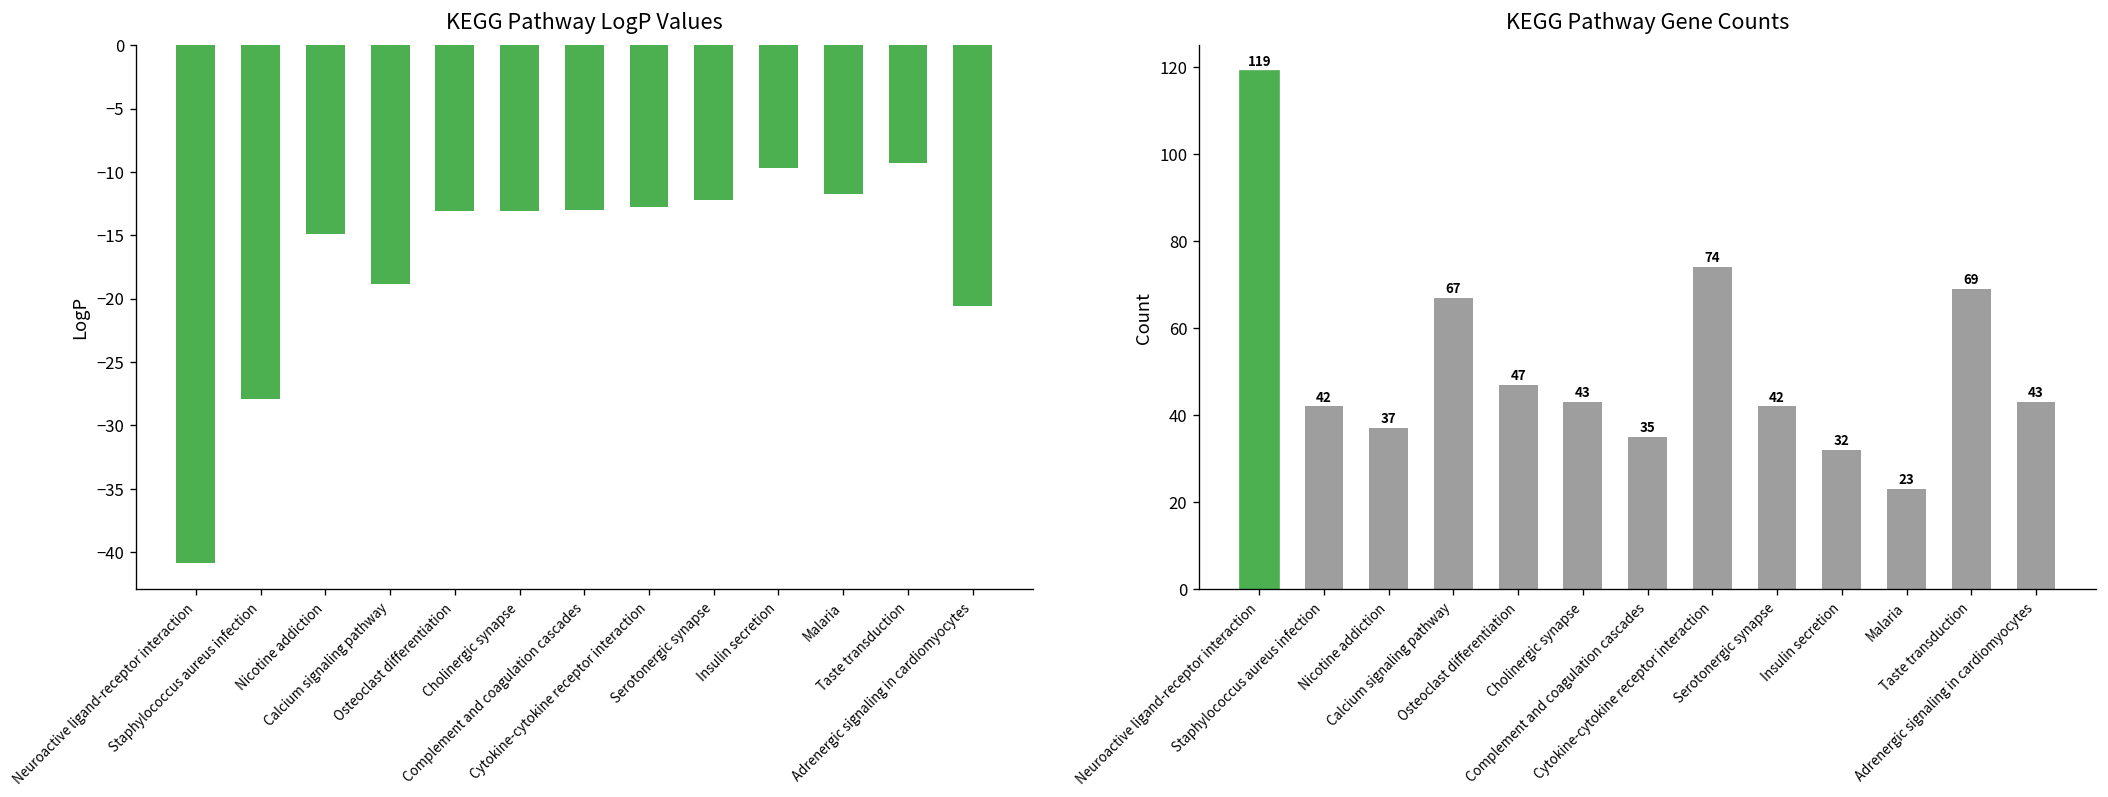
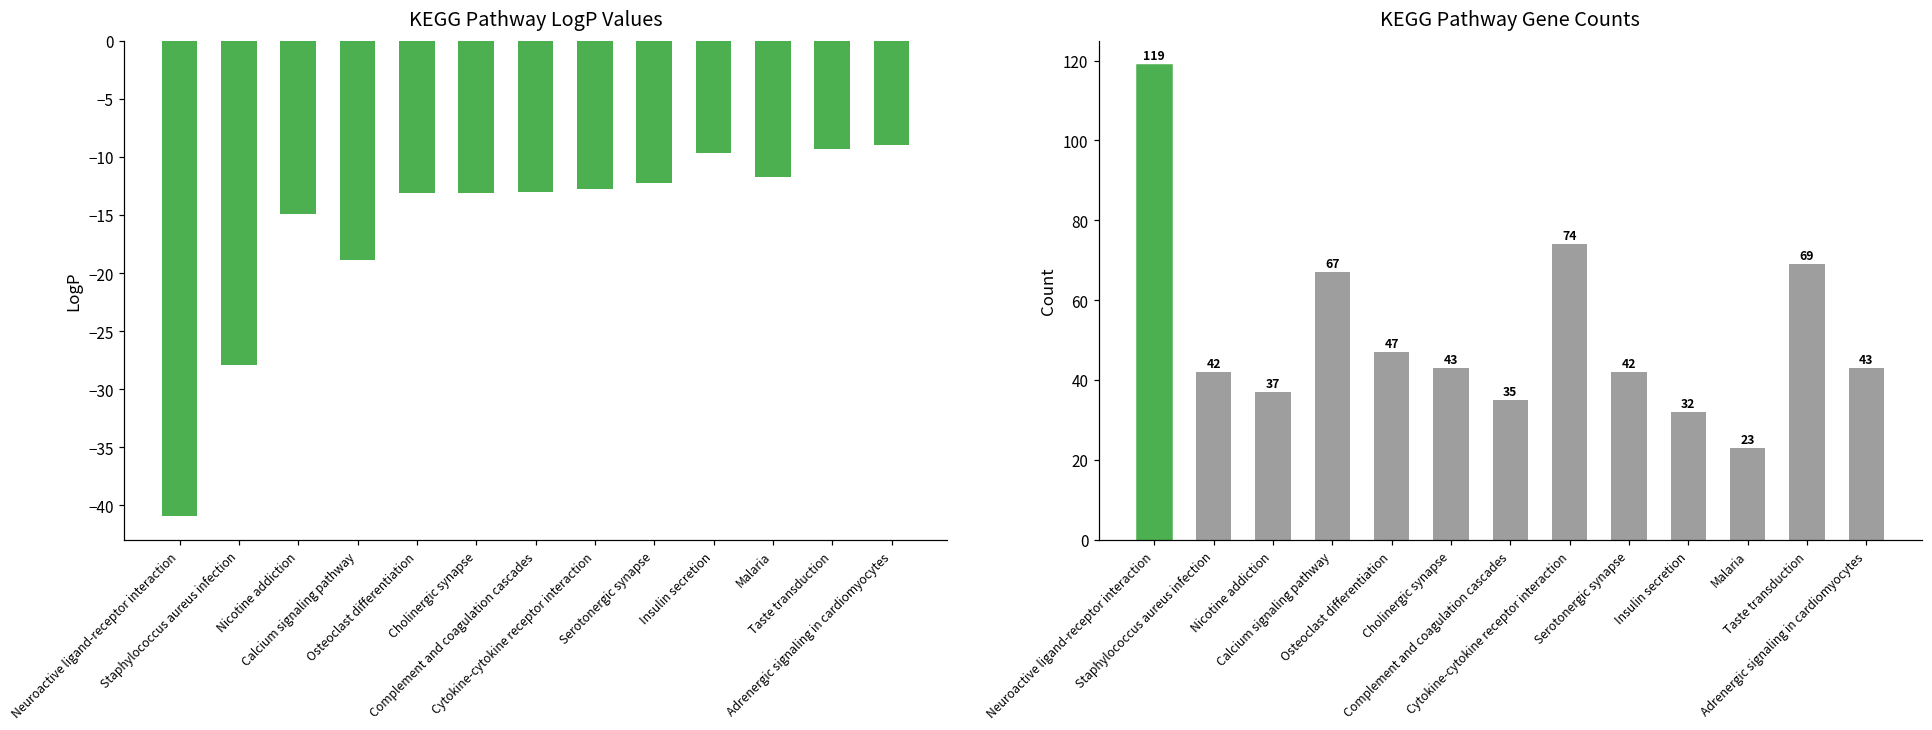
  {
    "KEGG Pathway LogP Values": {
      "Neuroactive ligand-receptor interaction": -40.9,
      "Staphylococcus aureus infection": -27.9,
      "Nicotine addiction": -14.9,
      "Calcium signaling pathway": -18.9,
      "Osteoclast differentiation": -13.1,
      "Cholinergic synapse": -13.1,
      "Complement and coagulation cascades": -13.0,
      "Cytokine-cytokine receptor interaction": -12.8,
      "Serotonergic synapse": -12.3,
      "Insulin secretion": -9.7,
      "Malaria": -11.8,
      "Taste transduction": -9.3,
-     "Adrenergic signaling in cardiomyocytes": -20.6
+     "Adrenergic signaling in cardiomyocytes": -9.0
    },
    "KEGG Pathway Gene Counts": {
      "Neuroactive ligand-receptor interaction": 119,
      "Staphylococcus aureus infection": 42,
      "Nicotine addiction": 37,
      "Calcium signaling pathway": 67,
      "Osteoclast differentiation": 47,
      "Cholinergic synapse": 43,
      "Complement and coagulation cascades": 35,
      "Cytokine-cytokine receptor interaction": 74,
      "Serotonergic synapse": 42,
      "Insulin secretion": 32,
      "Malaria": 23,
      "Taste transduction": 69,
      "Adrenergic signaling in cardiomyocytes": 43
    }
  }
